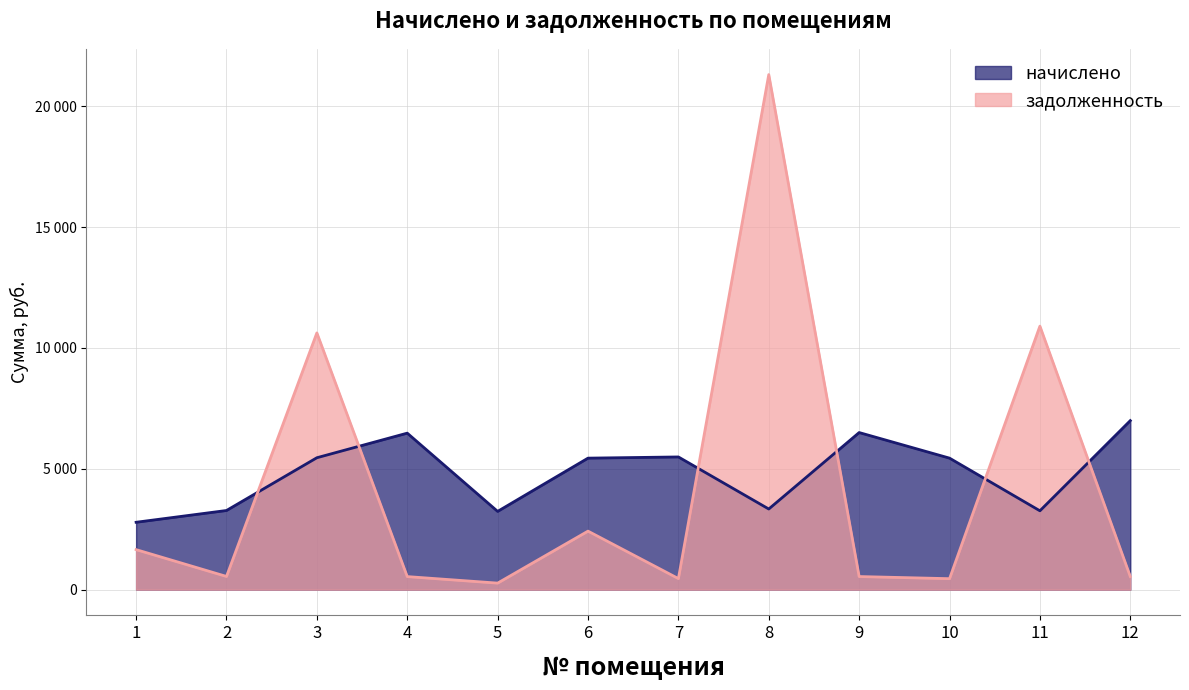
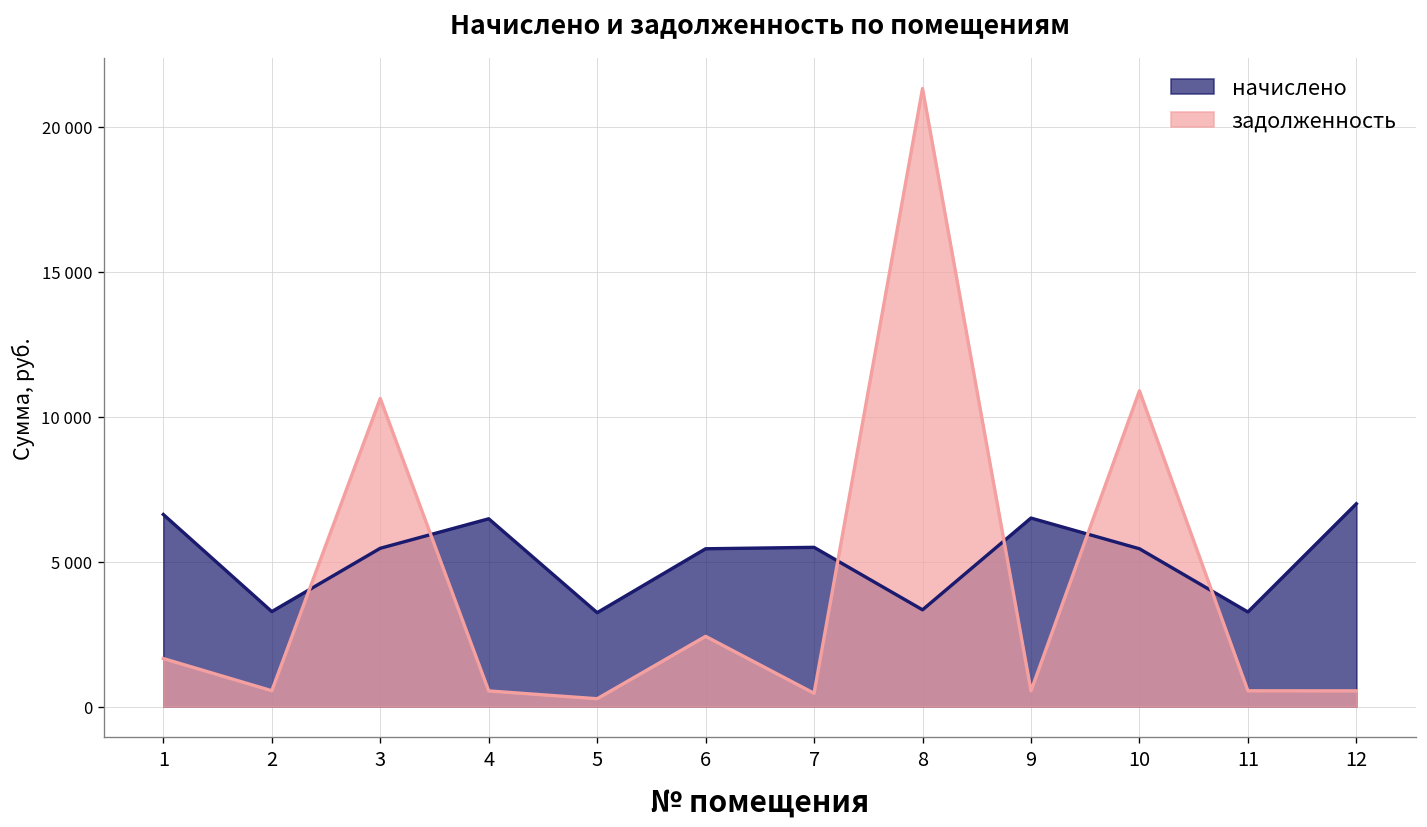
  {
    "начислено": {
-     "1": 2800,
+     "1": 6600,
      "2": 3300,
      "3": 5500,
      "4": 6500,
      "5": 3200,
      "6": 5400,
      "7": 5500,
      "8": 3300,
      "9": 6500,
      "10": 5400,
      "11": 3300,
      "12": 7000
    },
    "задолженность": {
      "1": 1700,
      "2": 500,
      "3": 10600,
      "4": 500,
      "5": 300,
      "6": 2400,
      "7": 500,
      "8": 21300,
      "9": 500,
-     "10": 500,
-     "11": 10900,
+     "10": 10900,
+     "11": 500,
      "12": 500
    }
  }
